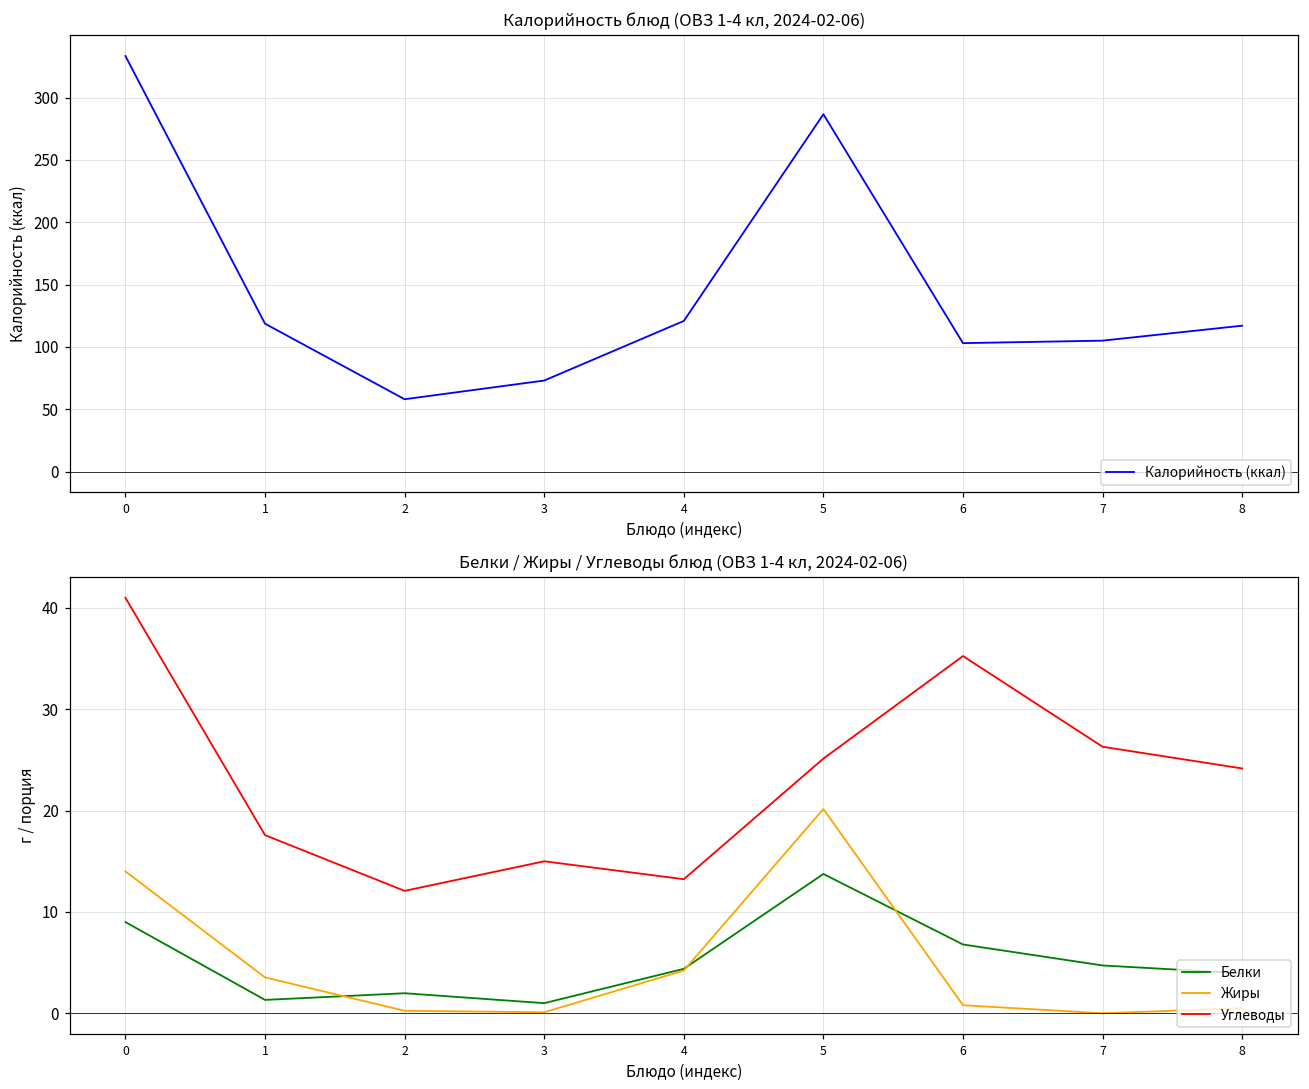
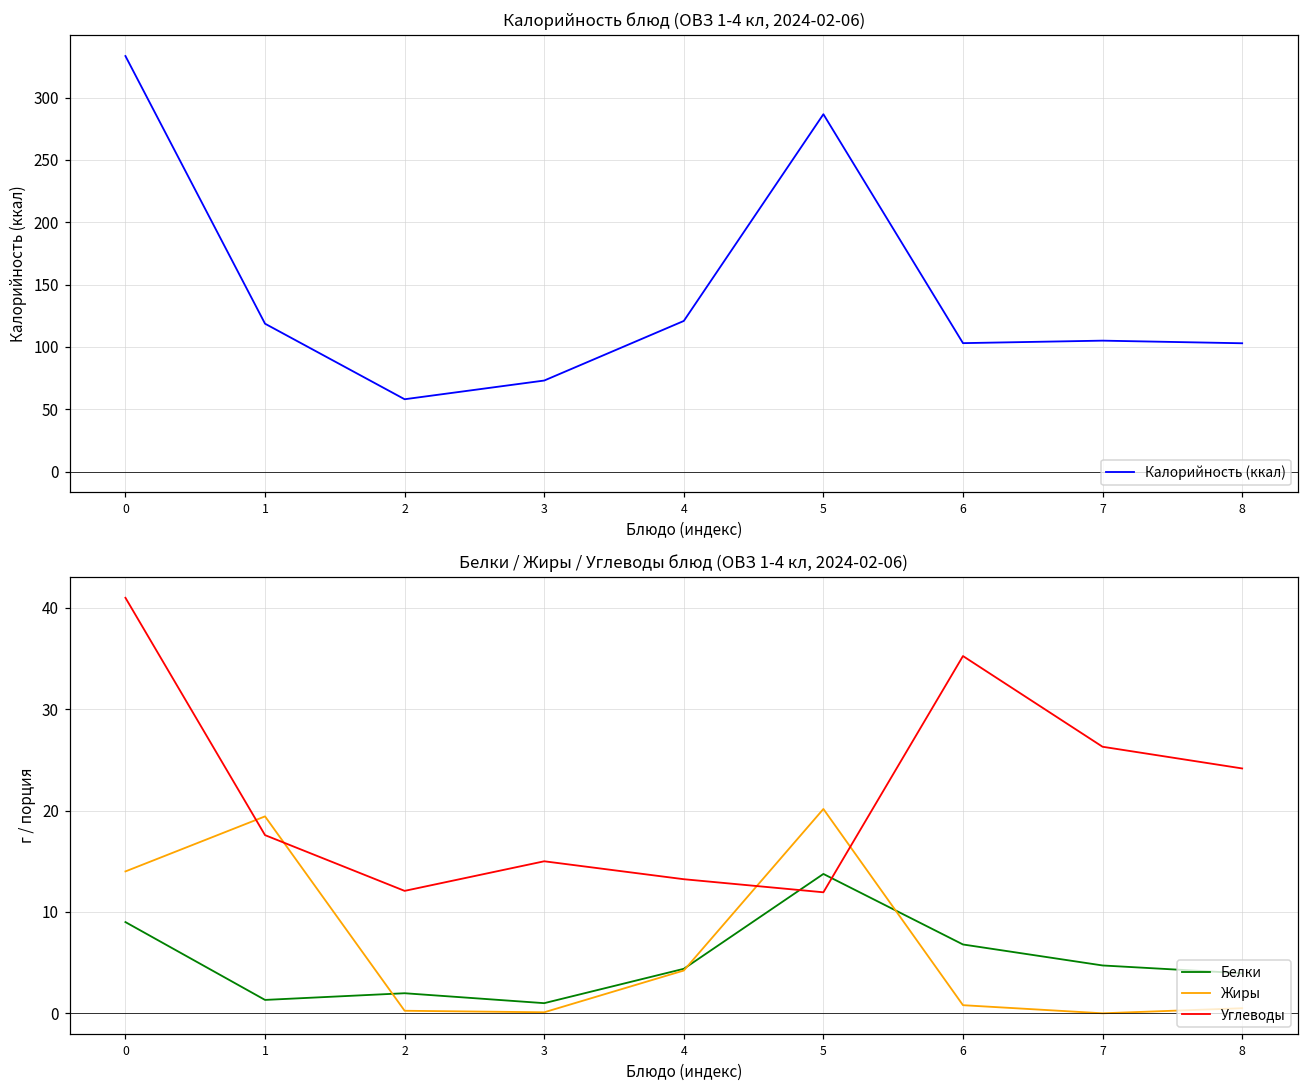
  {
    "Калорийность блюд (ОВЗ 1-4 кл, 2024-02-06)": {
      "0": 333,
      "1": 119,
      "2": 58,
      "3": 73,
      "4": 121,
      "5": 287,
      "6": 103,
      "7": 105,
-     "8": 117
+     "8": 103
    },
    "Белки / Жиры / Углеводы блюд (ОВЗ 1-4 кл, 2024-02-06)": {
      "Белки": {
        "0": 9,
        "1": 1,
        "2": 2,
        "3": 1,
        "5": 14,
        "6": 7,
        "7": 5
      },
      "Жиры": {
        "0": 14,
-       "1": 4,
+       "1": 19,
        "2": 0,
        "3": 0,
        "5": 20,
        "6": 1,
        "7": 0
      },
      "Углеводы": {
        "0": 41,
        "1": 18,
        "2": 12,
        "3": 15,
        "4": 13,
-       "5": 25,
+       "5": 12,
        "6": 35,
        "7": 26,
        "8": 24
      }
    }
  }
